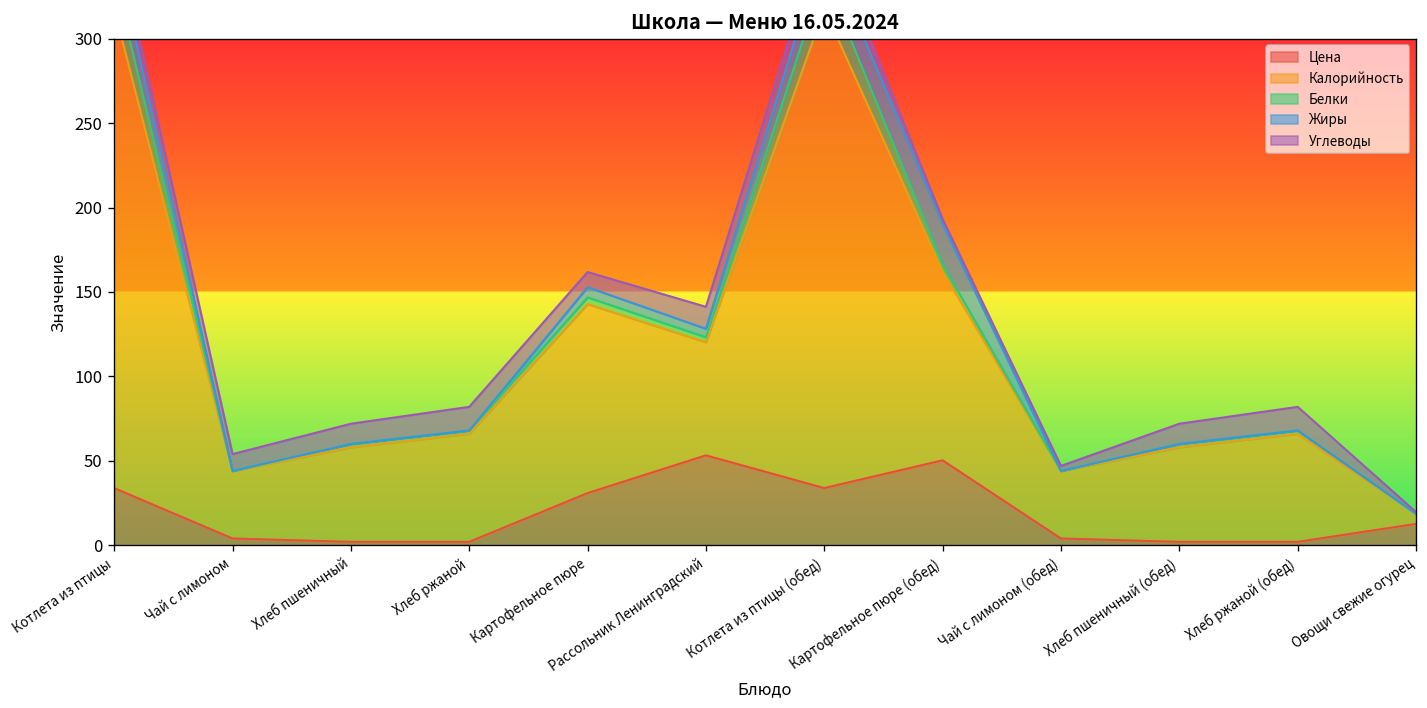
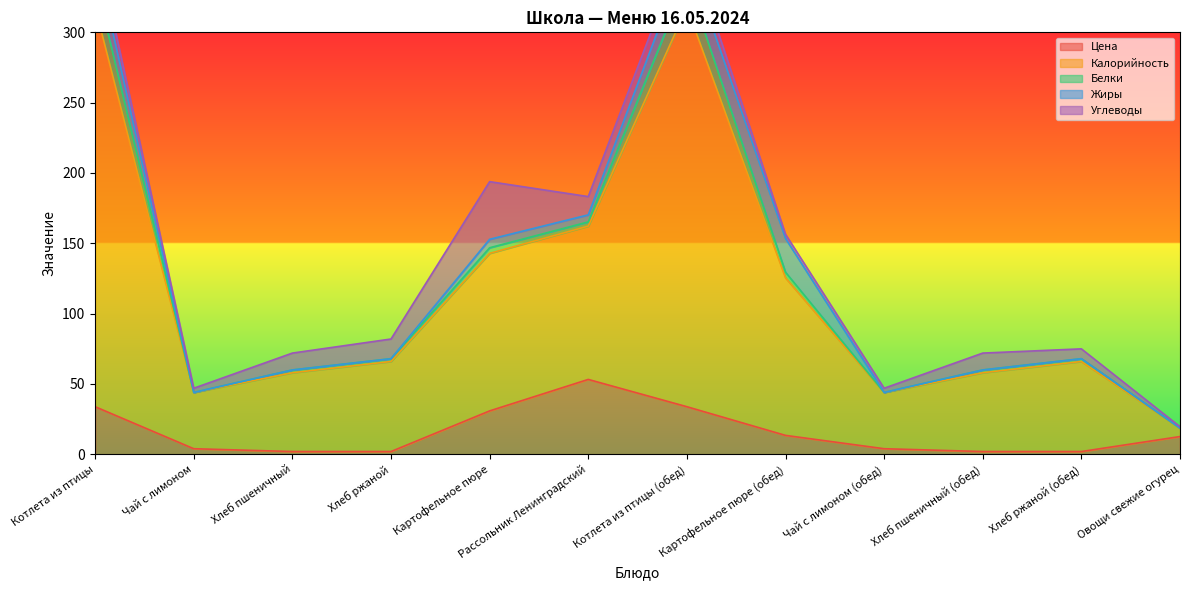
  {
    "Цена": {
      "Котлета из птицы": 34,
      "Чай с лимоном": 4,
      "Хлеб пшеничный": 2,
      "Хлеб ржаной": 2,
      "Картофельное пюре": 31,
      "Рассольник Ленинградский": 53,
      "Котлета из птицы (обед)": 34,
-     "Картофельное пюре (обед)": 50,
+     "Картофельное пюре (обед)": 13,
      "Чай с лимоном (обед)": 4,
      "Хлеб пшеничный (обед)": 2,
      "Хлеб ржаной (обед)": 2,
      "Овощи свежие огурец": 13
    },
    "Калорийность": {
      "Хлеб пшеничный": 56,
      "Хлеб ржаной": 64,
      "Картофельное пюре": 112,
-     "Рассольник Ленинградский": 67,
+     "Рассольник Ленинградский": 109,
      "Картофельное пюре (обед)": 112,
      "Хлеб пшеничный (обед)": 56,
      "Хлеб ржаной (обед)": 64
    },
    "Белки": {
      "Картофельное пюре": 4,
      "Рассольник Ленинградский": 3,
      "Картофельное пюре (обед)": 4
    },
    "Жиры": {
      "Картофельное пюре": 6,
      "Рассольник Ленинградский": 5,
      "Картофельное пюре (обед)": 24
    },
    "Углеводы": {
-     "Чай с лимоном": 10,
+     "Чай с лимоном": 3,
      "Хлеб пшеничный": 12,
      "Хлеб ржаной": 14,
-     "Картофельное пюре": 9,
+     "Картофельное пюре": 41,
      "Рассольник Ленинградский": 13,
      "Картофельное пюре (обед)": 3,
      "Чай с лимоном (обед)": 3,
      "Хлеб пшеничный (обед)": 12,
-     "Хлеб ржаной (обед)": 14
+     "Хлеб ржаной (обед)": 7
    }
  }
